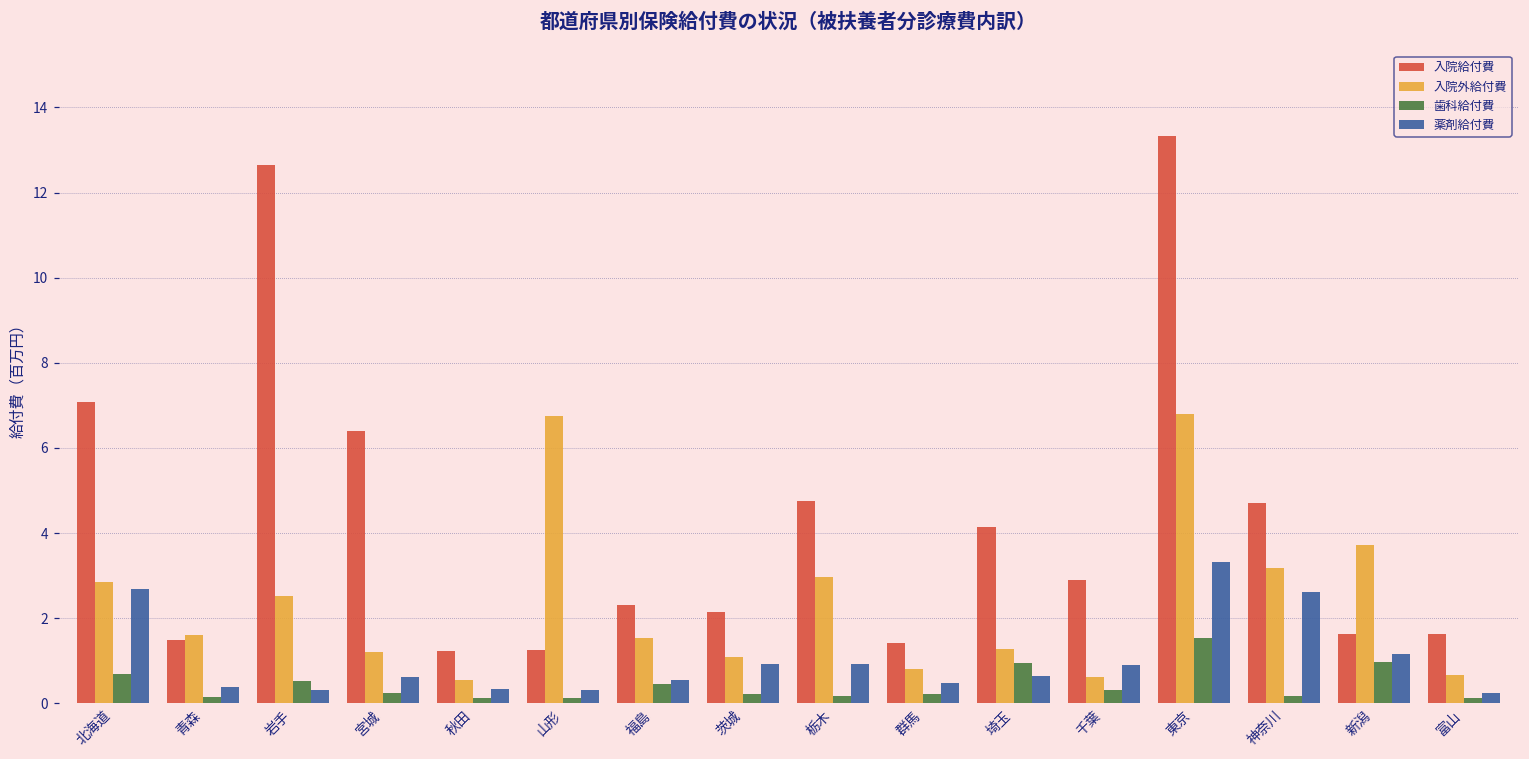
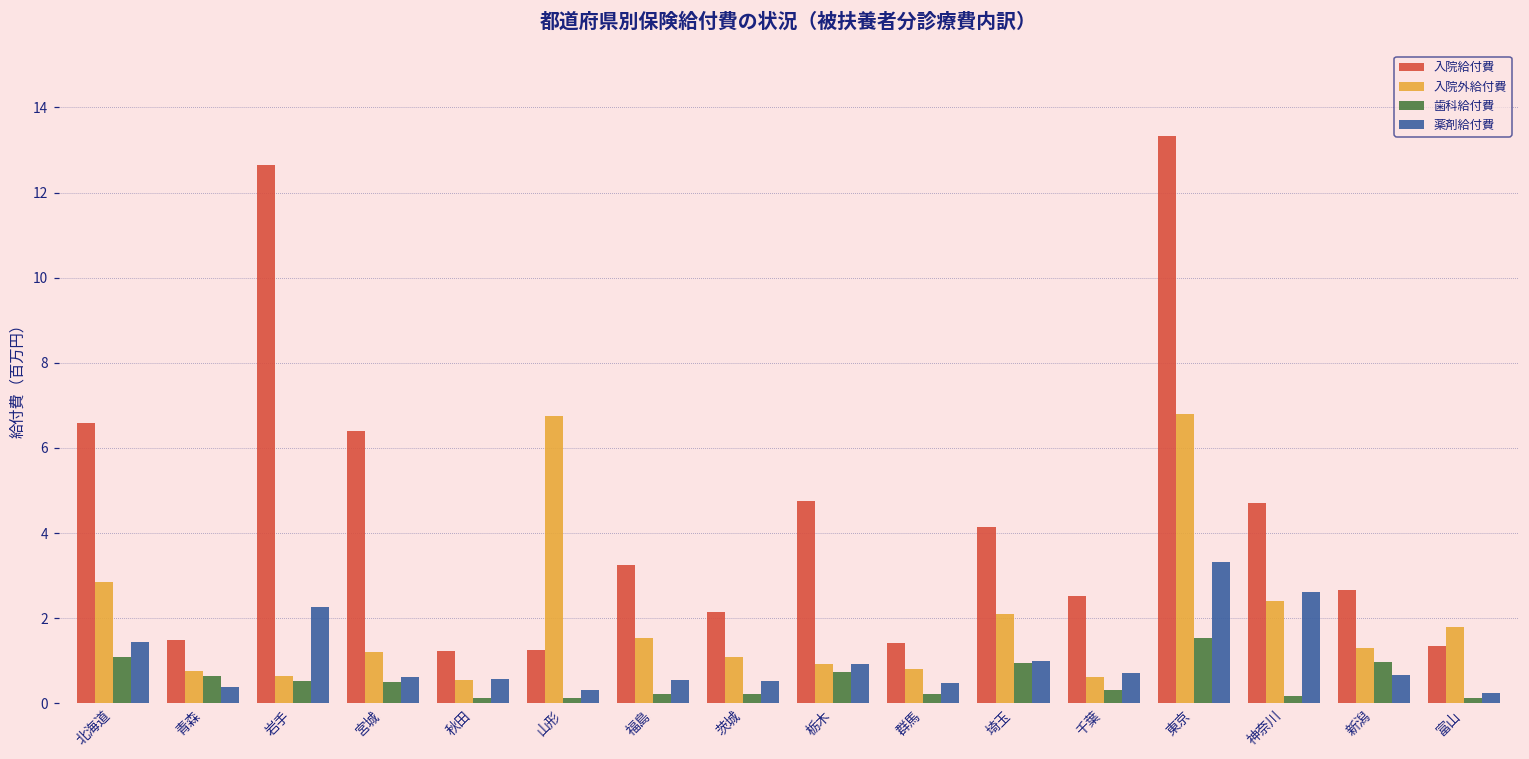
  {
    "入院給付費": {
-     "北海道": 7.1,
+     "北海道": 6.6,
      "青森": 1.5,
      "岩手": 12.7,
      "宮城": 6.4,
      "秋田": 1.2,
      "山形": 1.2,
-     "福島": 2.3,
+     "福島": 3.3,
      "茨城": 2.1,
      "栃木": 4.8,
      "群馬": 1.4,
      "埼玉": 4.1,
-     "千葉": 2.9,
+     "千葉": 2.5,
      "東京": 13.3,
      "神奈川": 4.7,
-     "新潟": 1.6,
-     "富山": 1.6
+     "新潟": 2.7,
+     "富山": 1.4
    },
    "入院外給付費": {
      "北海道": 2.9,
-     "青森": 1.6,
-     "岩手": 2.5,
+     "青森": 0.8,
+     "岩手": 0.6,
      "宮城": 1.2,
      "秋田": 0.5,
      "山形": 6.8,
      "福島": 1.5,
      "茨城": 1.1,
-     "栃木": 3.0,
+     "栃木": 0.9,
      "群馬": 0.8,
-     "埼玉": 1.3,
+     "埼玉": 2.1,
      "千葉": 0.6,
      "東京": 6.8,
-     "神奈川": 3.2,
-     "新潟": 3.7,
-     "富山": 0.7
+     "神奈川": 2.4,
+     "新潟": 1.3,
+     "富山": 1.8
    },
    "歯科給付費": {
-     "北海道": 0.7,
-     "青森": 0.1,
+     "北海道": 1.1,
+     "青森": 0.6,
      "岩手": 0.5,
-     "宮城": 0.2,
+     "宮城": 0.5,
      "秋田": 0.1,
      "山形": 0.1,
-     "福島": 0.5,
+     "福島": 0.2,
      "茨城": 0.2,
-     "栃木": 0.2,
+     "栃木": 0.7,
      "群馬": 0.2,
      "埼玉": 0.9,
      "千葉": 0.3,
      "東京": 1.5,
      "神奈川": 0.2,
      "新潟": 1.0,
      "富山": 0.1
    },
    "薬剤給付費": {
-     "北海道": 2.7,
+     "北海道": 1.5,
      "青森": 0.4,
-     "岩手": 0.3,
+     "岩手": 2.3,
      "宮城": 0.6,
-     "秋田": 0.3,
+     "秋田": 0.6,
      "山形": 0.3,
      "福島": 0.6,
-     "茨城": 0.9,
+     "茨城": 0.5,
      "栃木": 0.9,
      "群馬": 0.5,
-     "埼玉": 0.6,
-     "千葉": 0.9,
+     "埼玉": 1.0,
+     "千葉": 0.7,
      "東京": 3.3,
      "神奈川": 2.6,
-     "新潟": 1.2,
+     "新潟": 0.7,
      "富山": 0.2
    }
  }
